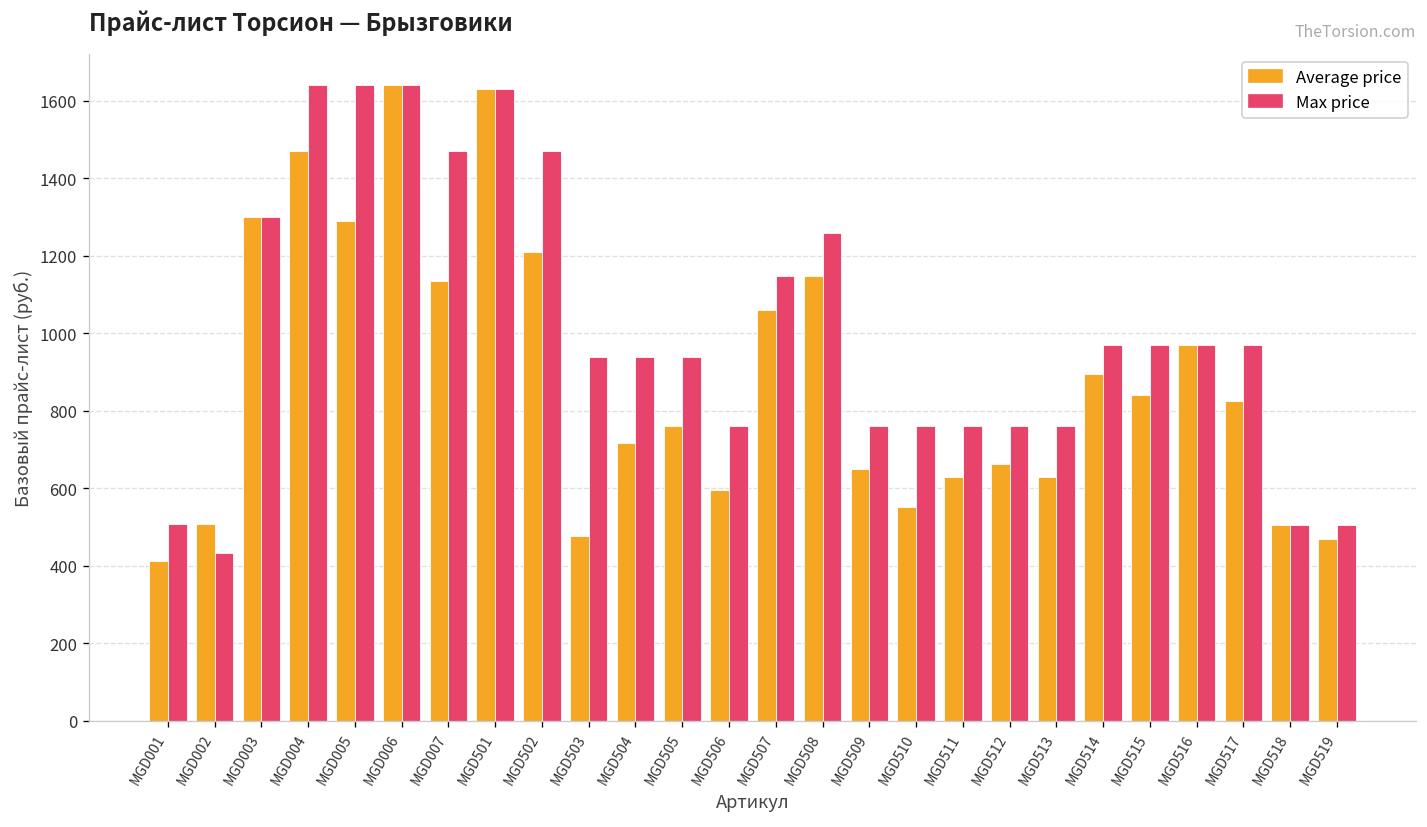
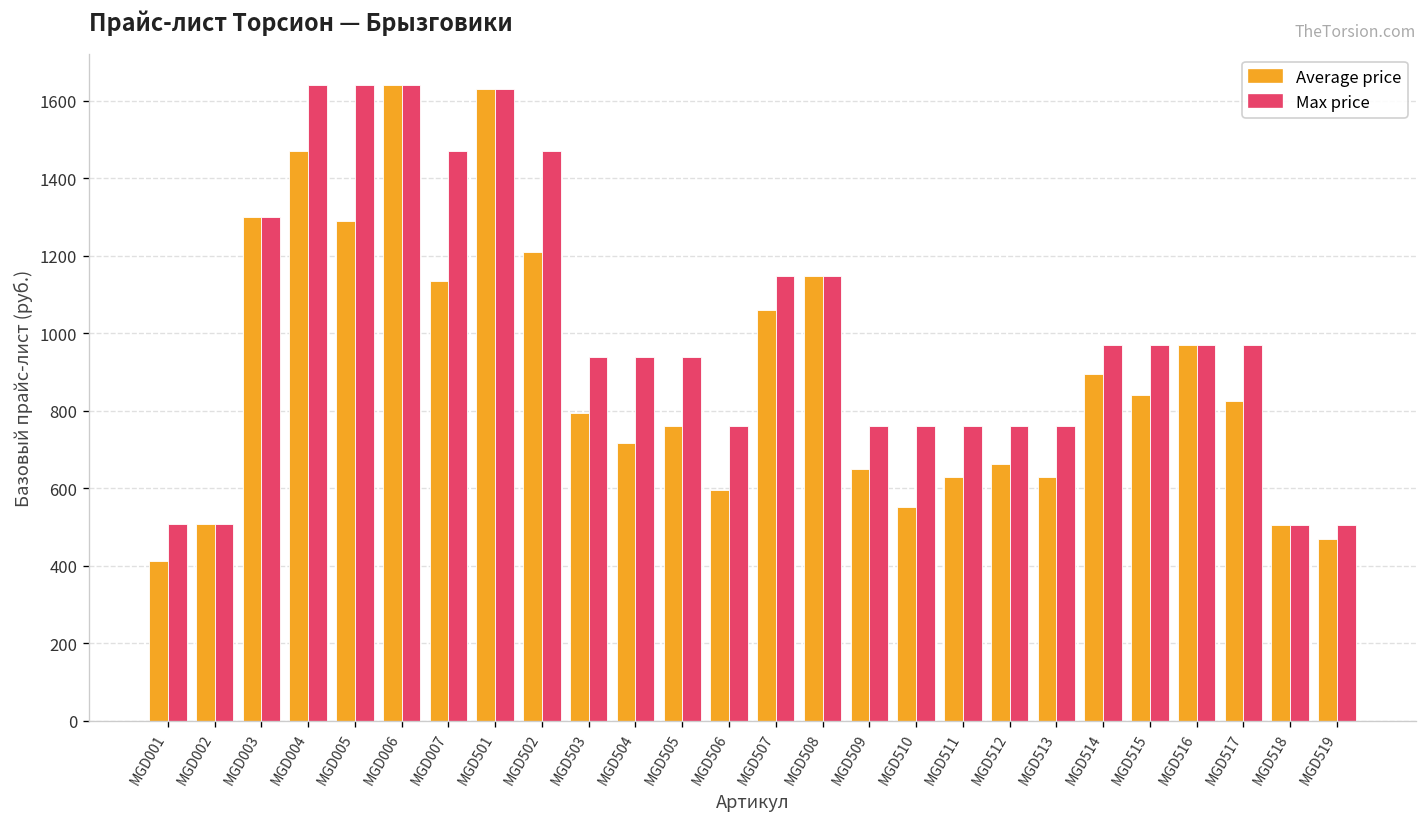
  {
    "Average price": {
      "MGD001": 410,
      "MGD002": 510,
      "MGD003": 1300,
      "MGD004": 1470,
      "MGD005": 1290,
      "MGD006": 1640,
      "MGD007": 1140,
      "MGD501": 1630,
      "MGD502": 1210,
-     "MGD503": 480,
+     "MGD503": 790,
      "MGD504": 720,
      "MGD505": 760,
      "MGD506": 600,
      "MGD507": 1060,
      "MGD508": 1150,
      "MGD509": 650,
      "MGD510": 550,
      "MGD511": 630,
      "MGD512": 660,
      "MGD513": 630,
      "MGD514": 890,
      "MGD515": 840,
      "MGD516": 970,
      "MGD517": 830,
      "MGD518": 510,
      "MGD519": 470
    },
    "Max price": {
      "MGD001": 510,
-     "MGD002": 430,
+     "MGD002": 510,
      "MGD003": 1300,
      "MGD004": 1640,
      "MGD005": 1640,
      "MGD006": 1640,
      "MGD007": 1470,
      "MGD501": 1630,
      "MGD502": 1470,
      "MGD503": 940,
      "MGD504": 940,
      "MGD505": 940,
      "MGD506": 760,
      "MGD507": 1150,
-     "MGD508": 1260,
+     "MGD508": 1150,
      "MGD509": 760,
      "MGD510": 760,
      "MGD511": 760,
      "MGD512": 760,
      "MGD513": 760,
      "MGD514": 970,
      "MGD515": 970,
      "MGD516": 970,
      "MGD517": 970,
      "MGD518": 510,
      "MGD519": 510
    }
  }
